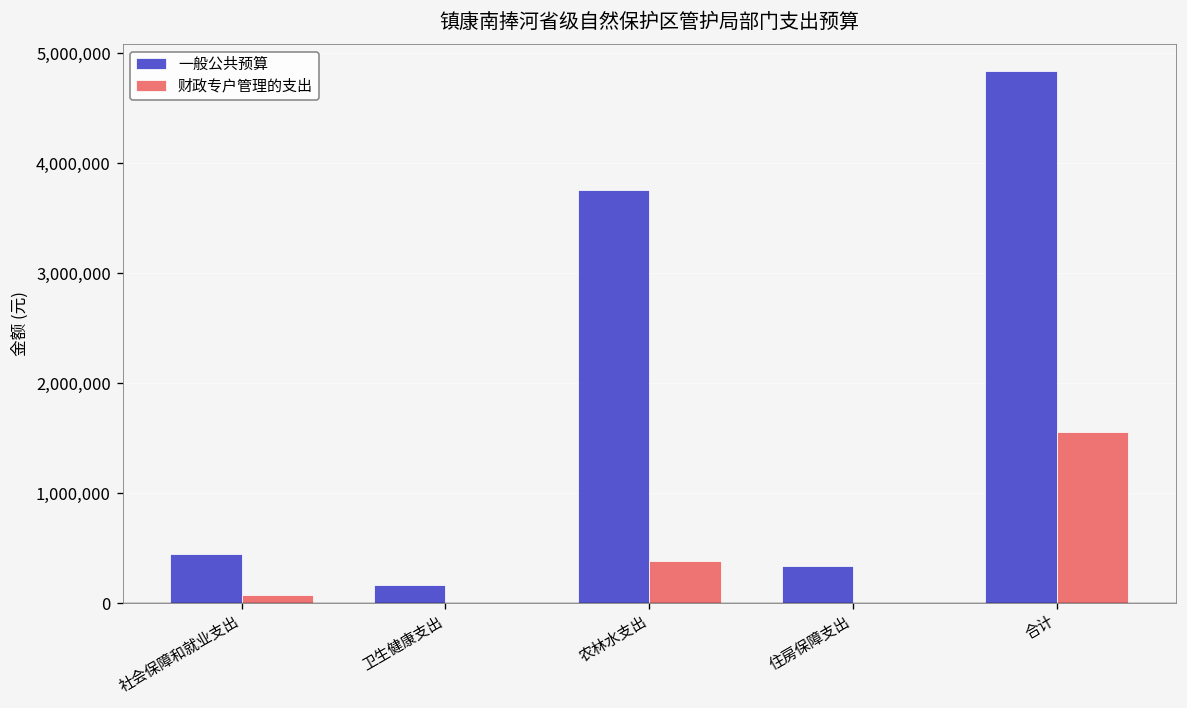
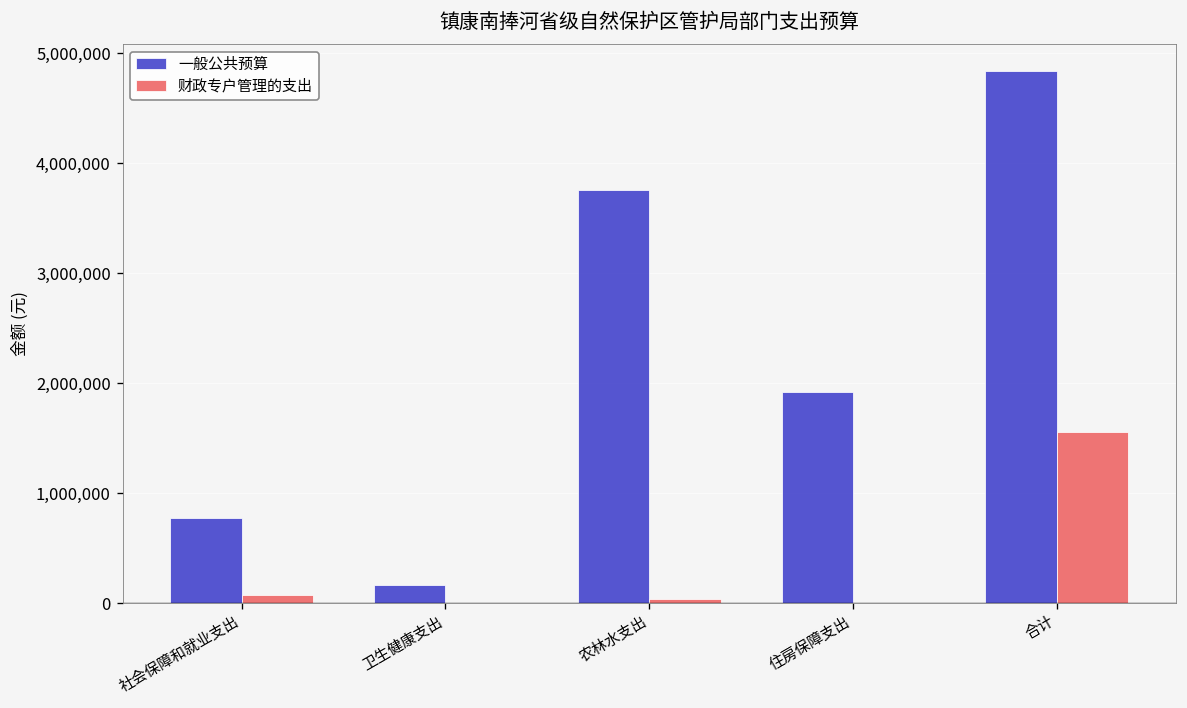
  {
    "一般公共预算": {
-     "社会保障和就业支出": "500,000",
+     "社会保障和就业支出": "800,000",
      "卫生健康支出": "200,000",
      "农林水支出": "3,800,000",
-     "住房保障支出": "300,000",
+     "住房保障支出": "1,900,000",
      "合计": "4,800,000"
    },
    "财政专户管理的支出": {
      "社会保障和就业支出": "100,000",
      "卫生健康支出": "0",
-     "农林水支出": "400,000",
+     "农林水支出": "0",
      "住房保障支出": "0",
      "合计": "1,600,000"
    }
  }
